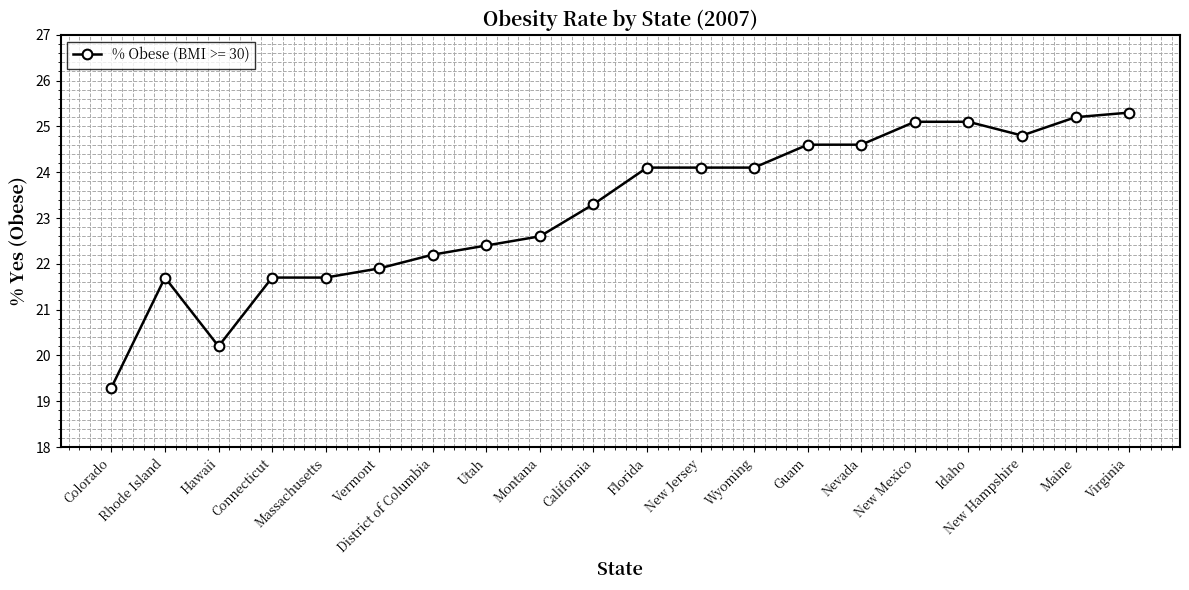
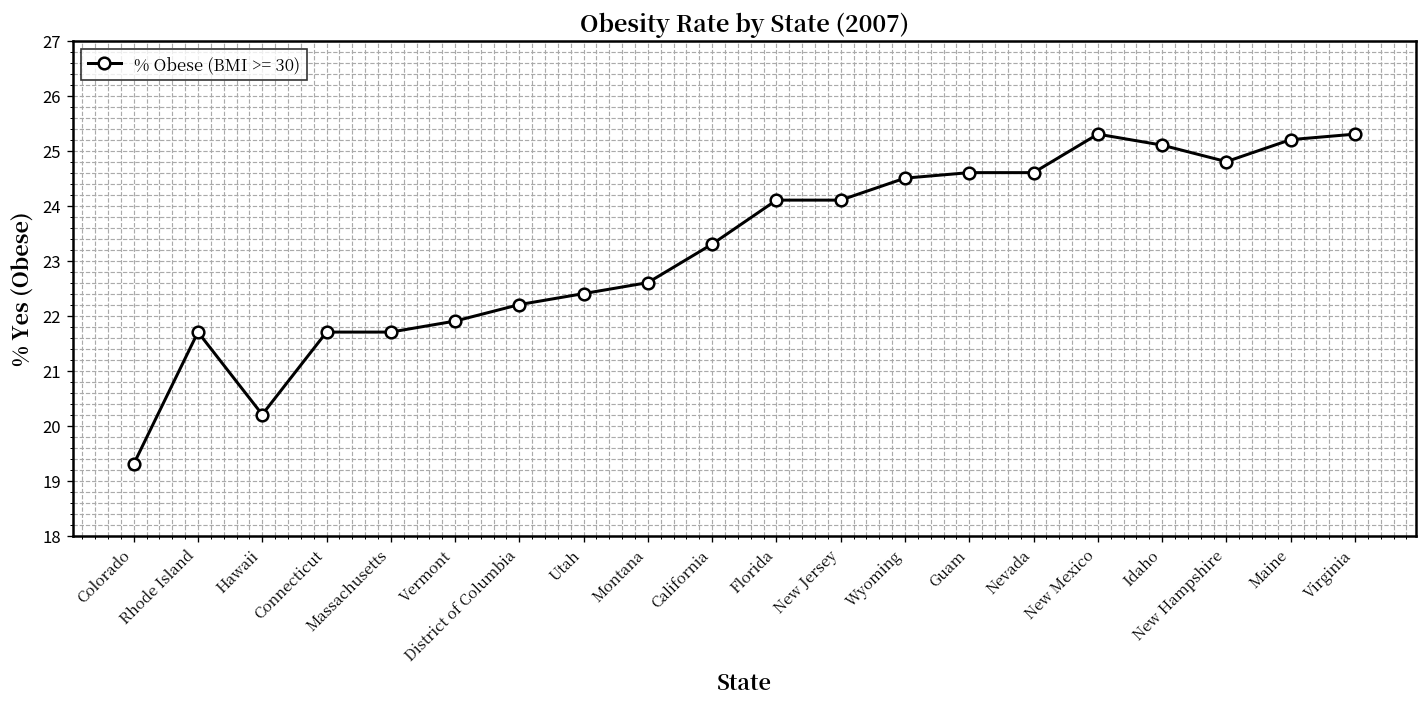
  {
    "Colorado": 19.3,
    "Rhode Island": 21.7,
    "Hawaii": 20.2,
    "Connecticut": 21.7,
    "Massachusetts": 21.7,
    "Vermont": 21.9,
    "District of Columbia": 22.2,
    "Utah": 22.4,
    "Montana": 22.6,
    "California": 23.3,
    "Florida": 24.1,
    "New Jersey": 24.1,
-   "Wyoming": 24.1,
+   "Wyoming": 24.5,
    "Guam": 24.6,
    "Nevada": 24.6,
-   "New Mexico": 25.1,
+   "New Mexico": 25.3,
    "Idaho": 25.1,
    "New Hampshire": 24.8,
    "Maine": 25.2,
    "Virginia": 25.3
  }
